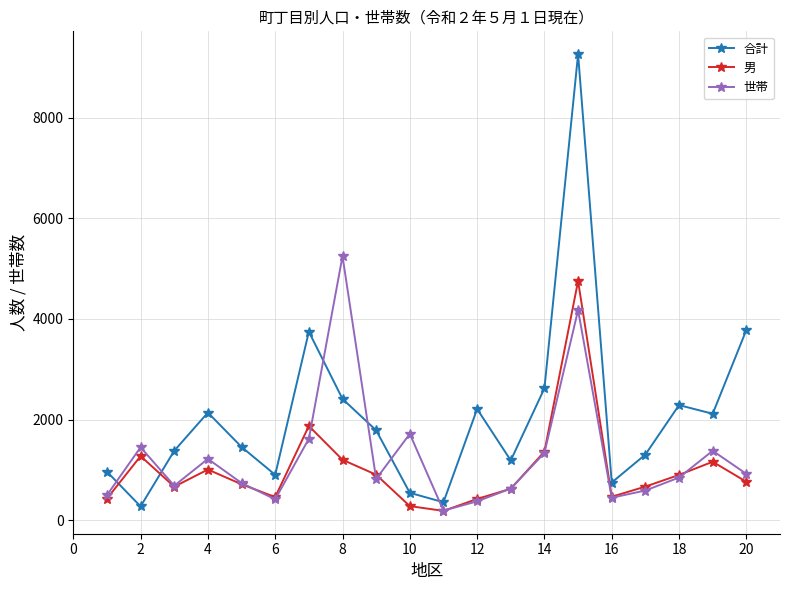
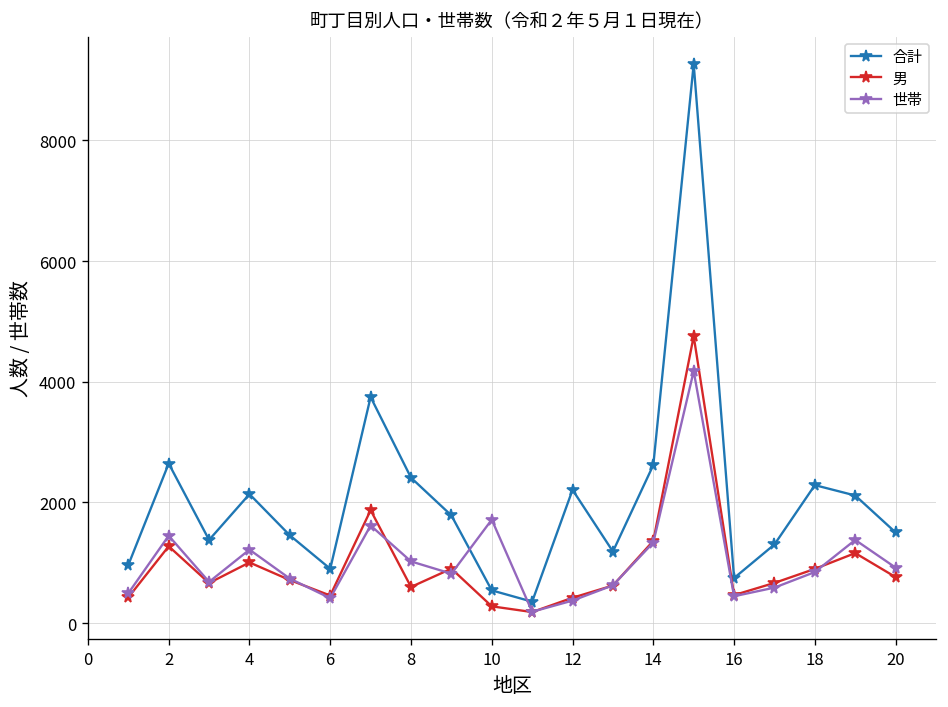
  {
    "合計": {
-     "2": 300,
+     "2": 2600,
      "4": 2100,
      "6": 900,
      "8": 2400,
      "10": 500,
      "12": 2200,
      "14": 2600,
      "16": 700,
      "18": 2300,
-     "20": 3800
+     "20": 1500
    },
    "男": {
      "2": 1300,
      "4": 1000,
-     "8": 1200,
+     "8": 600,
      "10": 300,
      "18": 900,
      "20": 800
    },
    "世帯": {
      "2": 1400,
      "4": 1200,
-     "8": 5200,
+     "8": 1000,
      "10": 1700,
      "18": 800,
      "20": 900
    }
  }
